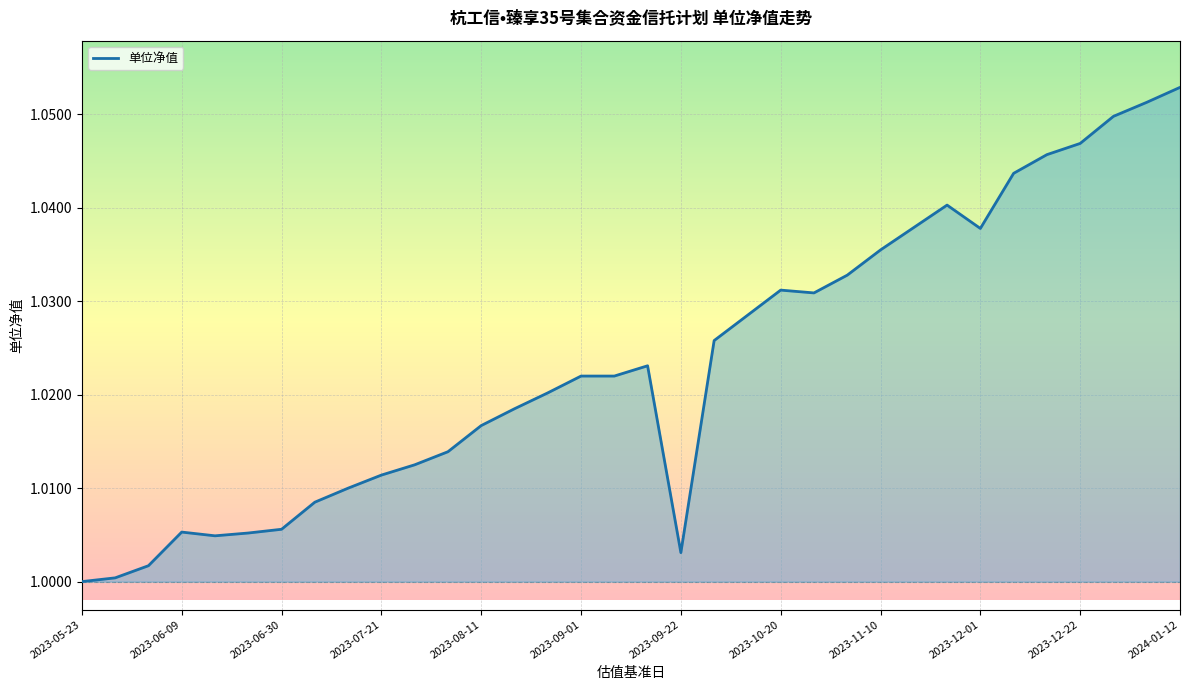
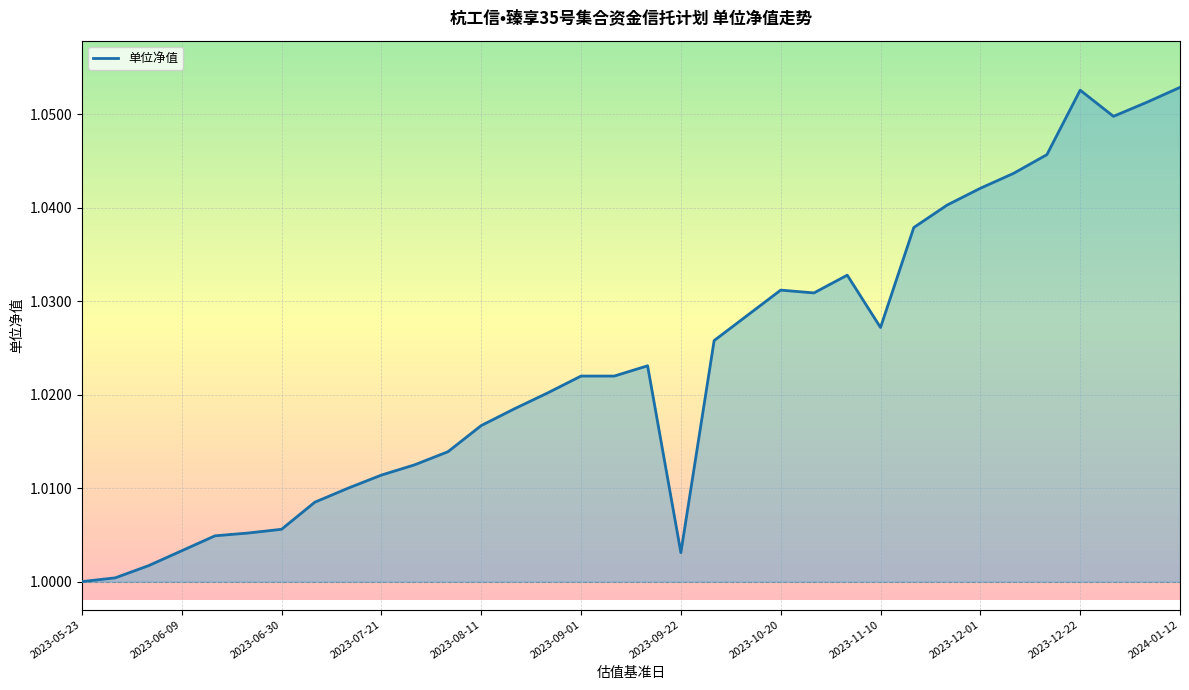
  {
    "2023-05-23": 1.000,
-   "2023-06-09": 1.005,
+   "2023-06-09": 1.003,
    "2023-06-30": 1.006,
    "2023-07-21": 1.011,
    "2023-08-11": 1.017,
    "2023-09-01": 1.022,
    "2023-09-22": 1.003,
    "2023-10-20": 1.031,
-   "2023-11-10": 1.036,
-   "2023-12-01": 1.038,
-   "2023-12-22": 1.047,
+   "2023-11-10": 1.027,
+   "2023-12-01": 1.042,
+   "2023-12-22": 1.053,
    "2024-01-12": 1.053
  }
